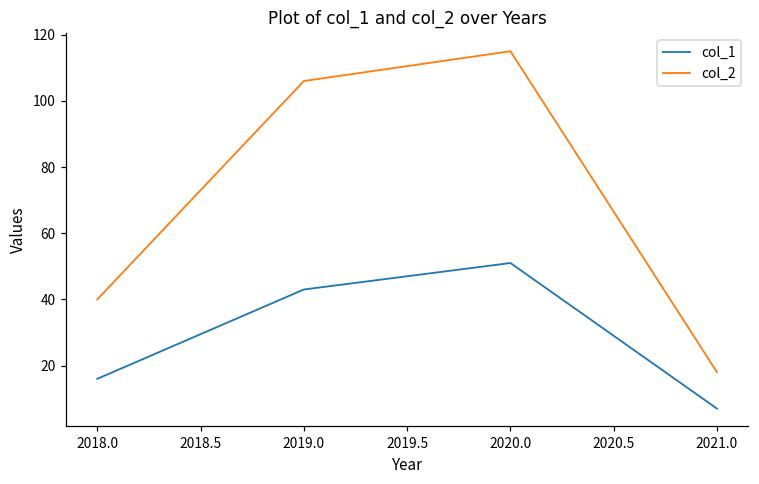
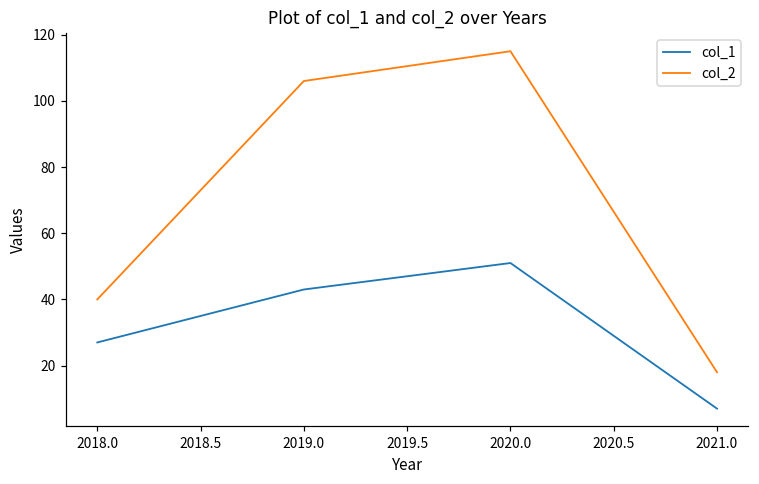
  {
    "col_1": {
-     "2018.0": 16,
+     "2018.0": 27,
      "2019.0": 43,
      "2020.0": 51,
      "2021.0": 7
    },
    "col_2": {
      "2018.0": 40,
      "2019.0": 106,
      "2020.0": 115,
      "2021.0": 18
    }
  }
